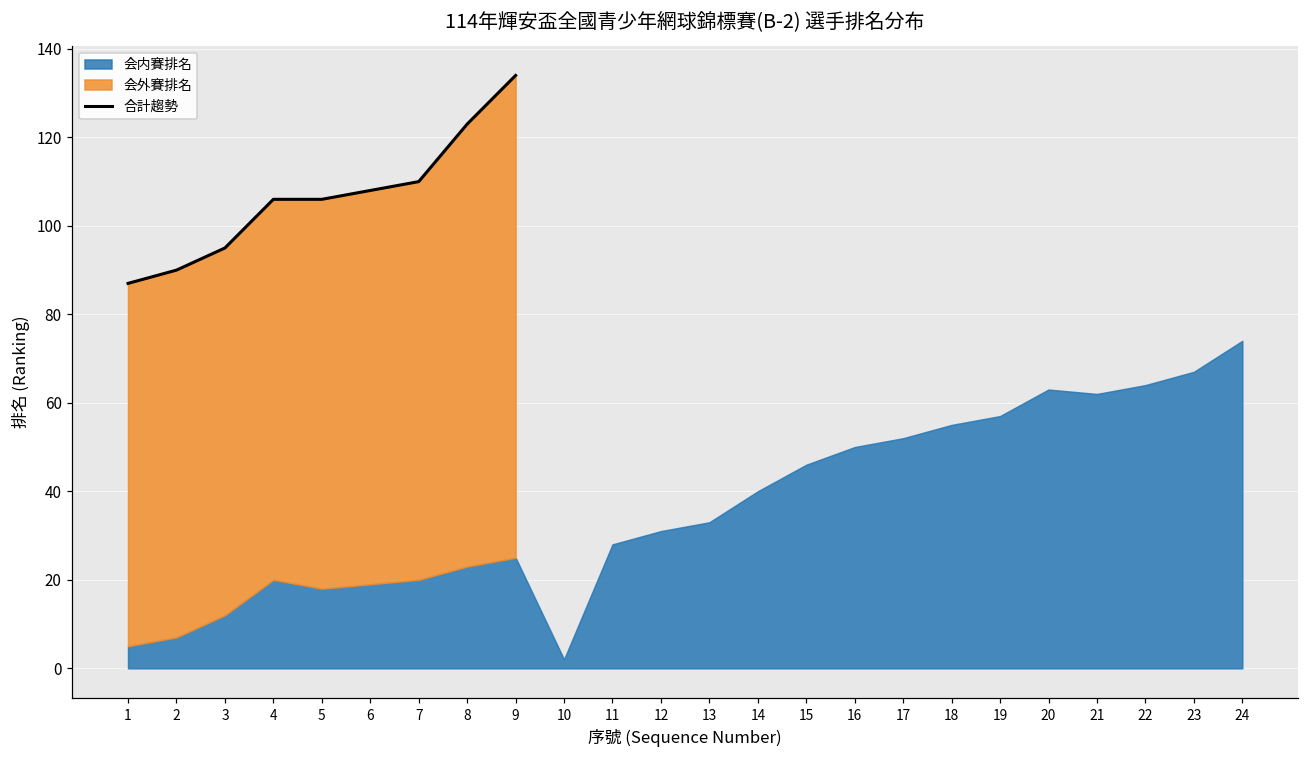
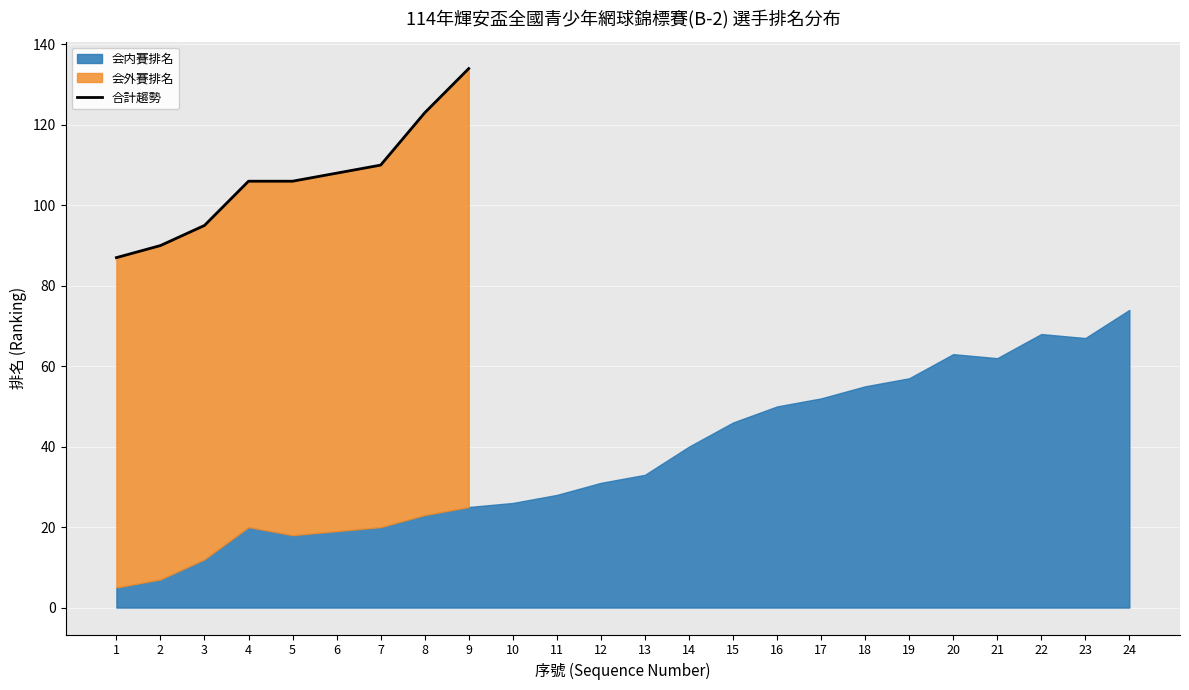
  {
    "会内賽排名": {
      "1": 5,
      "2": 7,
      "3": 12,
      "4": 20,
      "5": 18,
      "6": 19,
      "7": 20,
      "8": 23,
      "9": 25,
-     "10": 2,
+     "10": 26,
      "11": 28,
      "12": 31,
      "13": 33,
      "14": 40,
      "15": 46,
      "16": 50,
      "17": 52,
      "18": 55,
      "19": 57,
      "20": 63,
      "21": 62,
-     "22": 64,
+     "22": 68,
      "23": 67,
      "24": 74
    },
    "会外賽排名": {
      "1": 82,
      "2": 83,
      "3": 83,
      "4": 86,
      "5": 88,
      "6": 89,
      "7": 90,
      "8": 100,
      "9": 109
    }
  }
